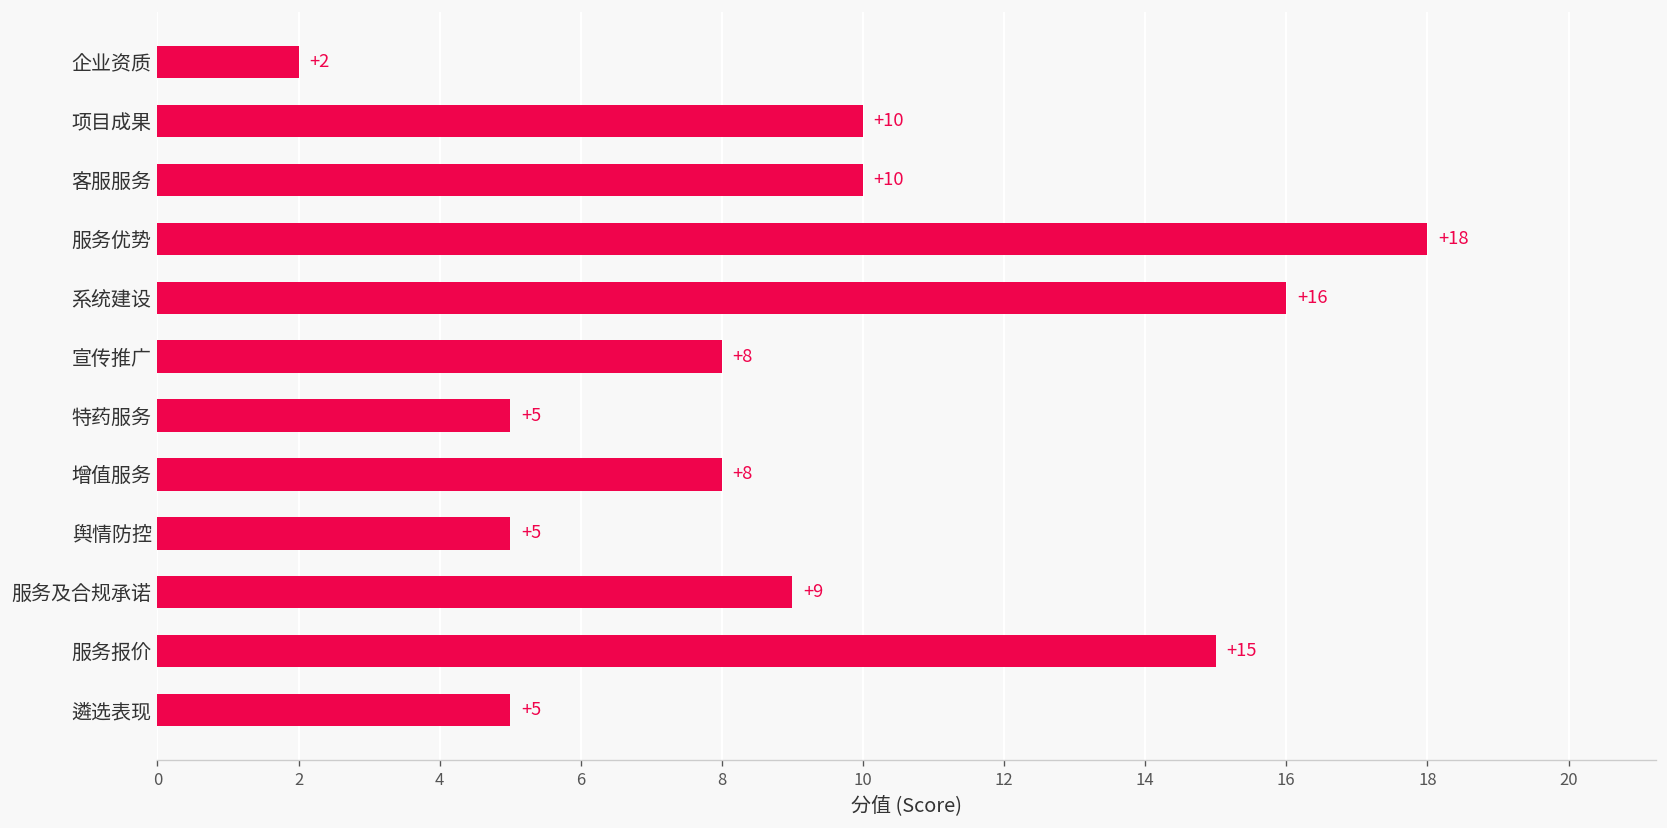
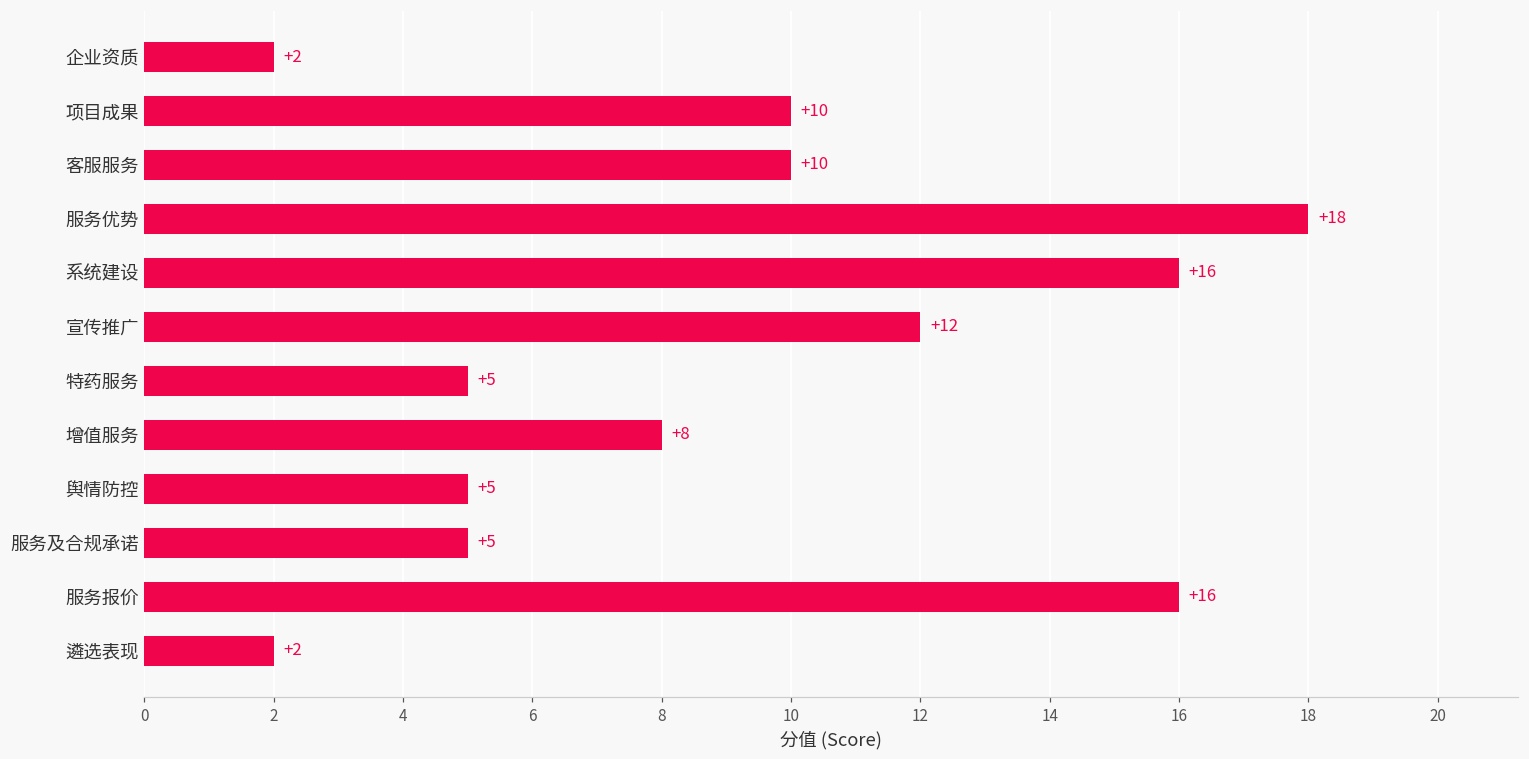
  {
    "企业资质": "+2",
    "项目成果": "+10",
    "客服服务": "+10",
    "服务优势": "+18",
    "系统建设": "+16",
-   "宣传推广": "+8",
+   "宣传推广": "+12",
    "特药服务": "+5",
    "增值服务": "+8",
    "舆情防控": "+5",
-   "服务及合规承诺": "+9",
-   "服务报价": "+15",
-   "遴选表现": "+5"
+   "服务及合规承诺": "+5",
+   "服务报价": "+16",
+   "遴选表现": "+2"
  }
